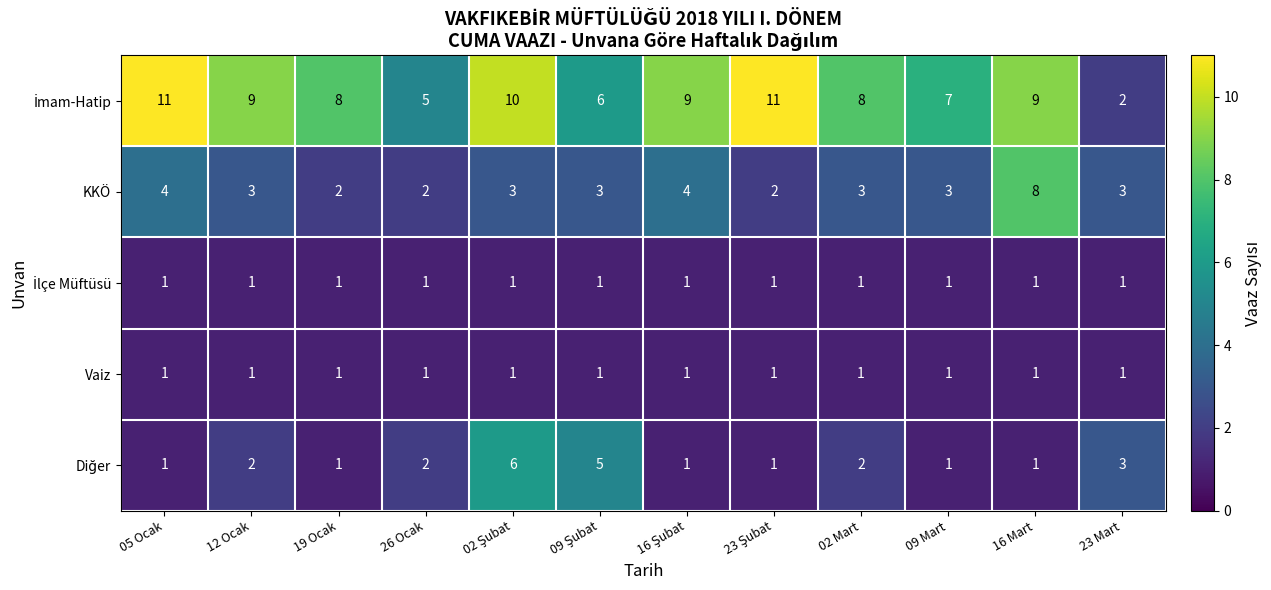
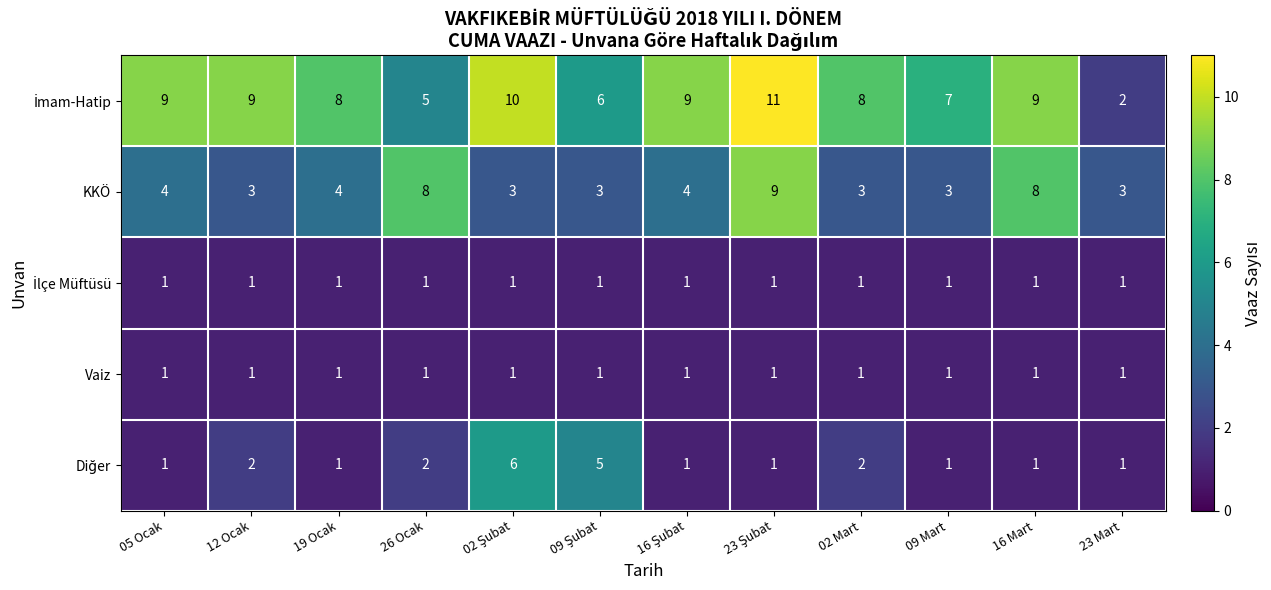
  {
    "İmam-Hatip": {
-     "05 Ocak": 11,
+     "05 Ocak": 9,
      "12 Ocak": 9,
      "19 Ocak": 8,
      "26 Ocak": 5,
      "02 Şubat": 10,
      "09 Şubat": 6,
      "16 Şubat": 9,
      "23 Şubat": 11,
      "02 Mart": 8,
      "09 Mart": 7,
      "16 Mart": 9,
      "23 Mart": 2
    },
    "KKÖ": {
      "05 Ocak": 4,
      "12 Ocak": 3,
-     "19 Ocak": 2,
-     "26 Ocak": 2,
+     "19 Ocak": 4,
+     "26 Ocak": 8,
      "02 Şubat": 3,
      "09 Şubat": 3,
      "16 Şubat": 4,
-     "23 Şubat": 2,
+     "23 Şubat": 9,
      "02 Mart": 3,
      "09 Mart": 3,
      "16 Mart": 8,
      "23 Mart": 3
    },
    "İlçe Müftüsü": {
      "05 Ocak": 1,
      "12 Ocak": 1,
      "19 Ocak": 1,
      "26 Ocak": 1,
      "02 Şubat": 1,
      "09 Şubat": 1,
      "16 Şubat": 1,
      "23 Şubat": 1,
      "02 Mart": 1,
      "09 Mart": 1,
      "16 Mart": 1,
      "23 Mart": 1
    },
    "Vaiz": {
      "05 Ocak": 1,
      "12 Ocak": 1,
      "19 Ocak": 1,
      "26 Ocak": 1,
      "02 Şubat": 1,
      "09 Şubat": 1,
      "16 Şubat": 1,
      "23 Şubat": 1,
      "02 Mart": 1,
      "09 Mart": 1,
      "16 Mart": 1,
      "23 Mart": 1
    },
    "Diğer": {
      "05 Ocak": 1,
      "12 Ocak": 2,
      "19 Ocak": 1,
      "26 Ocak": 2,
      "02 Şubat": 6,
      "09 Şubat": 5,
      "16 Şubat": 1,
      "23 Şubat": 1,
      "02 Mart": 2,
      "09 Mart": 1,
      "16 Mart": 1,
-     "23 Mart": 3
+     "23 Mart": 1
    }
  }
